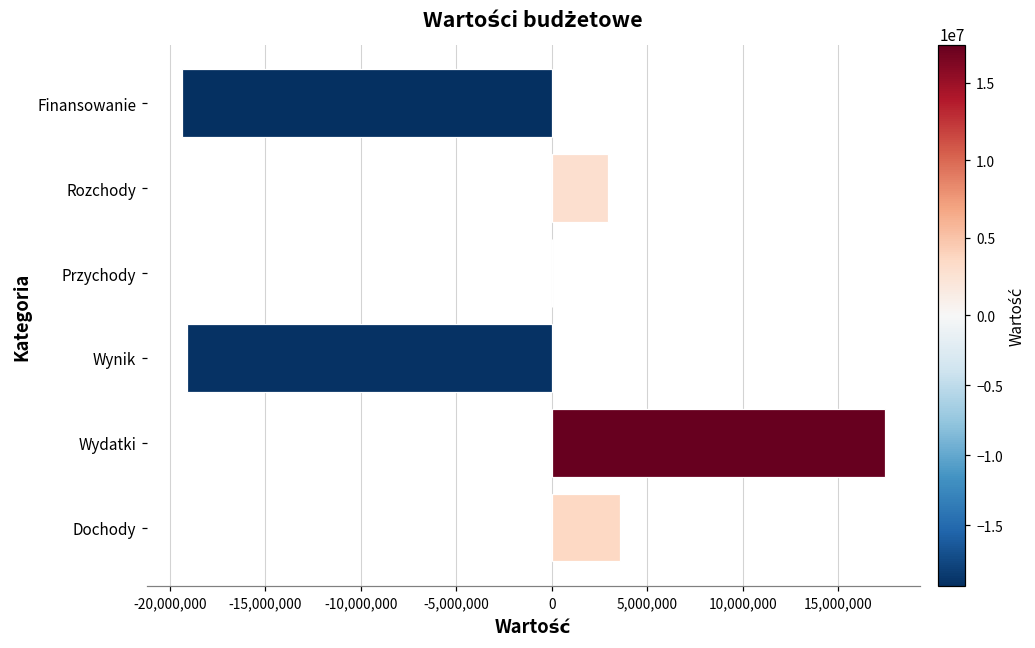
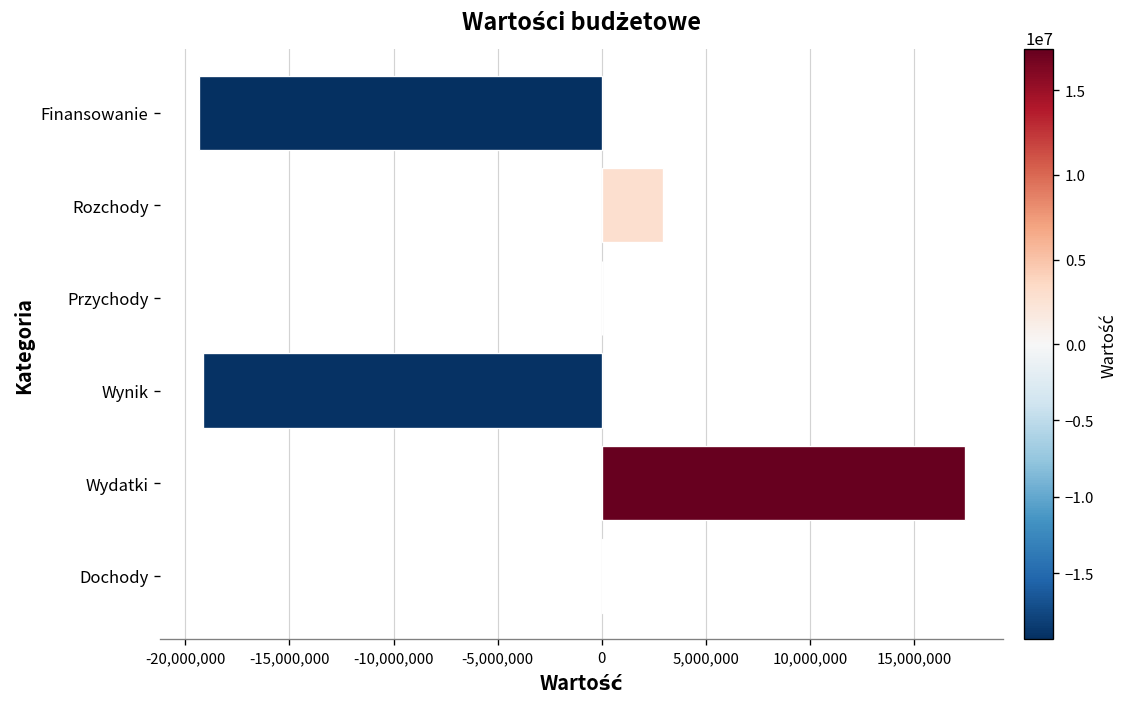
  {
    "Finansowanie": "-19,400,000",
    "Rozchody": "2,900,000",
    "Przychody": "0",
    "Wynik": "-19,100,000",
    "Wydatki": "17,400,000",
-   "Dochody": "3,600,000"
+   "Dochody": "0"
  }
